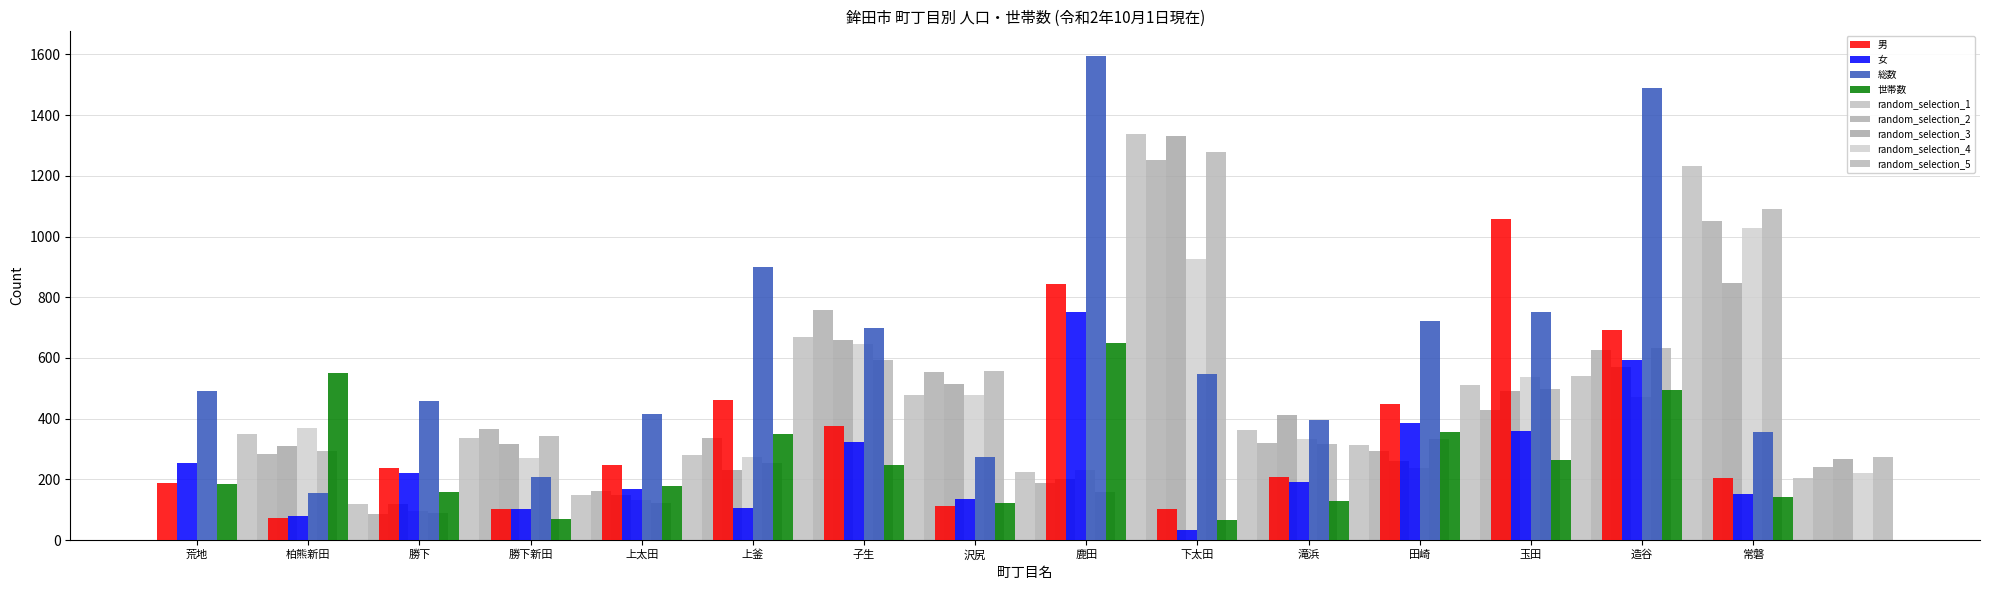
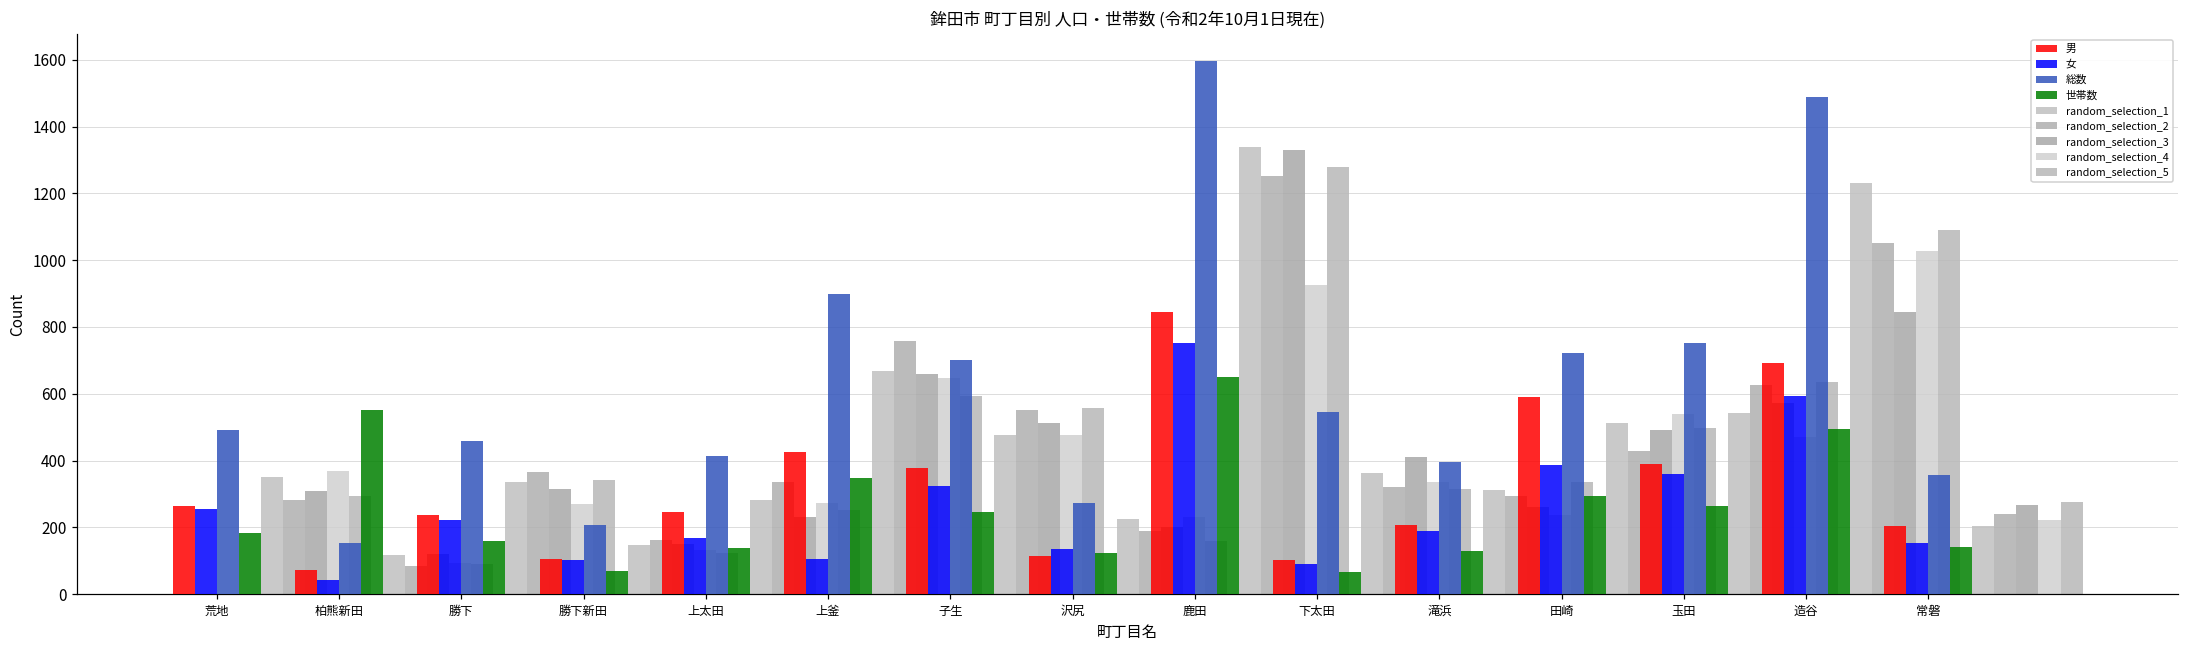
  {
    "男": {
-     "荒地": 190,
+     "荒地": 260,
      "柏熊新田": 70,
      "勝下": 240,
      "勝下新田": 100,
      "上太田": 250,
-     "上釜": 460,
+     "上釜": 430,
      "子生": 380,
      "沢尻": 110,
      "鹿田": 840,
      "下太田": 100,
      "滝浜": 210,
-     "田崎": 450,
-     "玉田": 1060,
+     "田崎": 590,
+     "玉田": 390,
      "造谷": 690,
      "常磐": 200
    },
    "女": {
      "荒地": 250,
-     "柏熊新田": 80,
+     "柏熊新田": 40,
      "勝下": 220,
      "勝下新田": 100,
      "上太田": 170,
      "上釜": 110,
      "子生": 320,
      "沢尻": 130,
      "鹿田": 750,
-     "下太田": 30,
+     "下太田": 90,
      "滝浜": 190,
      "田崎": 390,
      "玉田": 360,
      "造谷": 590,
      "常磐": 150
    },
    "総数": {
      "荒地": 490,
      "柏熊新田": 150,
      "勝下": 460,
      "勝下新田": 210,
      "上太田": 420,
      "上釜": 900,
      "子生": 700,
      "沢尻": 270,
      "鹿田": 1600,
      "下太田": 550,
      "滝浜": 400,
      "田崎": 720,
      "玉田": 750,
      "造谷": 1490,
      "常磐": 360
    },
    "世帯数": {
      "荒地": 180,
      "柏熊新田": 550,
      "勝下": 160,
      "勝下新田": 70,
-     "上太田": 180,
+     "上太田": 140,
      "上釜": 350,
      "子生": 250,
      "沢尻": 120,
      "鹿田": 650,
      "下太田": 70,
      "滝浜": 130,
-     "田崎": 360,
+     "田崎": 300,
      "玉田": 270,
      "造谷": 500,
      "常磐": 140
    }
  }
